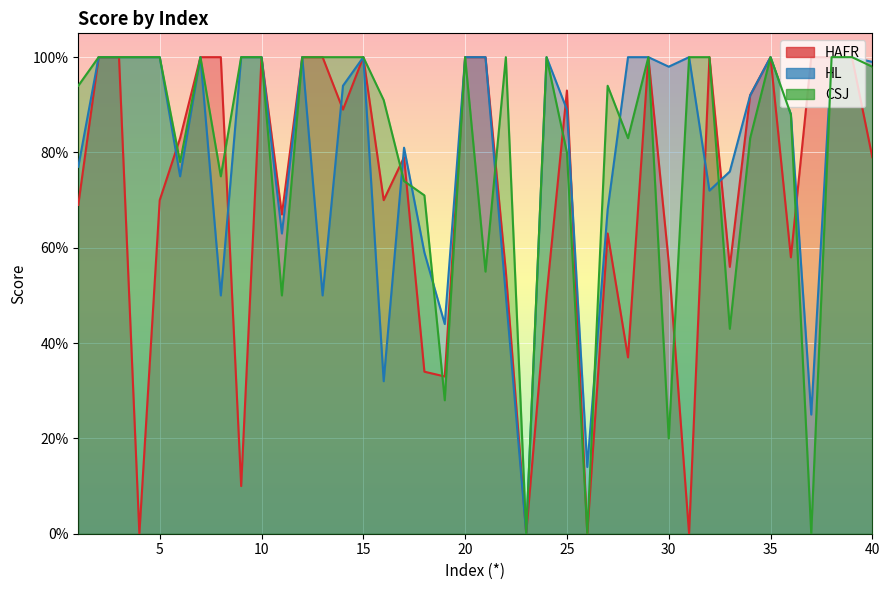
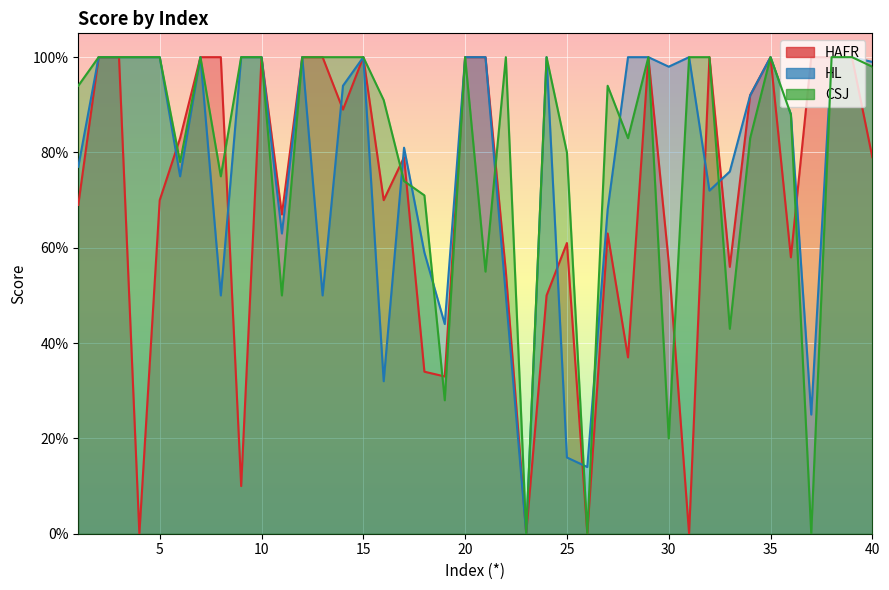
  {
    "HAFR": {
      "5": "70%",
-     "25": "93%",
+     "25": "61%",
      "30": "57%",
      "40": "79%"
    },
    "HL": {
-     "25": "89%",
+     "25": "16%",
      "30": "98%",
      "40": "99%"
    },
    "CSJ": {
      "25": "80%",
      "30": "20%",
      "40": "98%"
    }
  }
